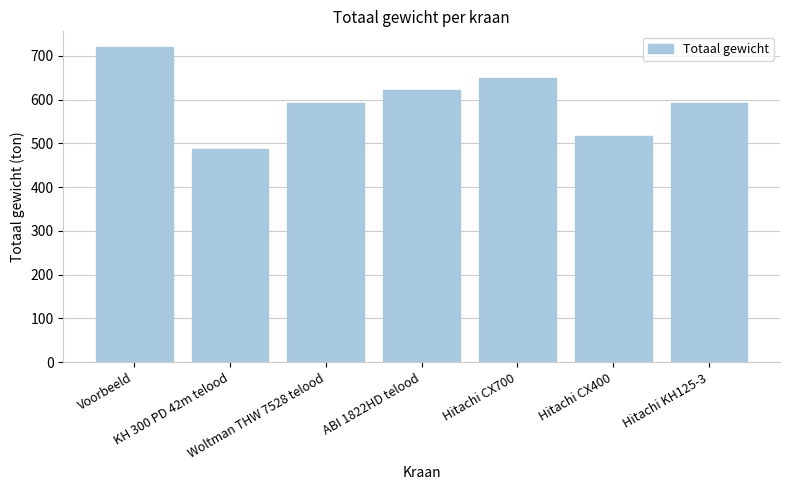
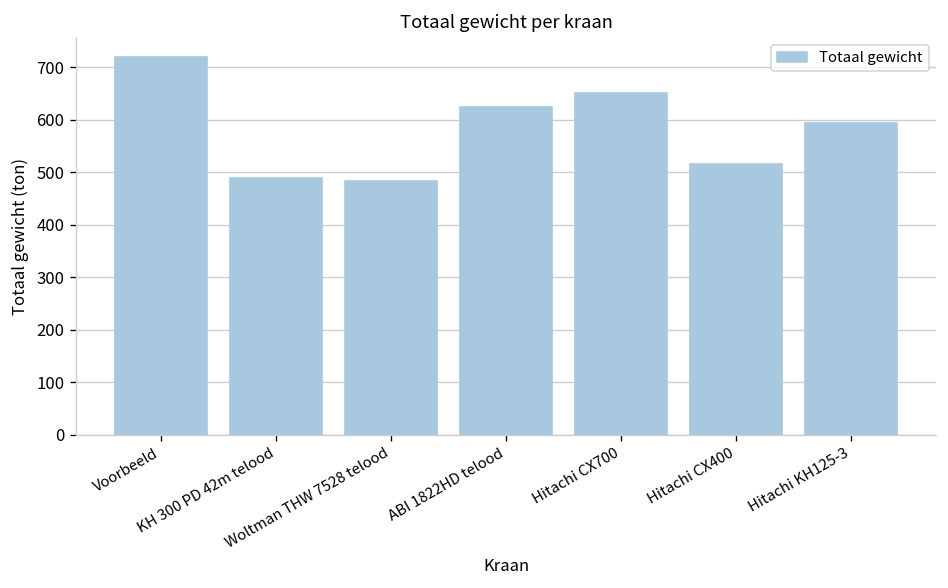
  {
    "Voorbeeld": 720,
    "KH 300 PD 42m telood": 490,
-   "Woltman THW 7528 telood": 590,
+   "Woltman THW 7528 telood": 480,
    "ABI 1822HD telood": 620,
    "Hitachi CX700": 650,
    "Hitachi CX400": 520,
    "Hitachi KH125-3": 590
  }
